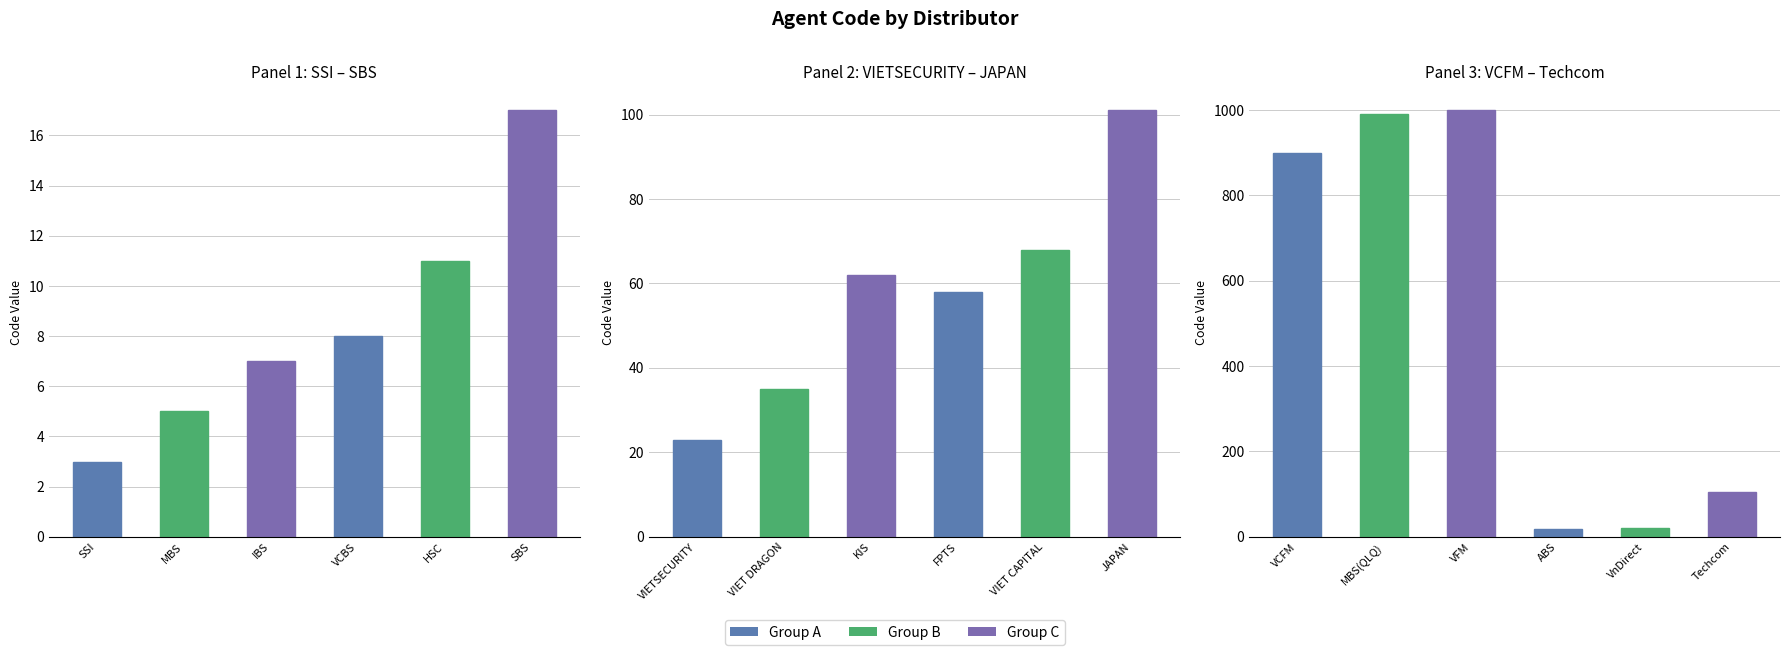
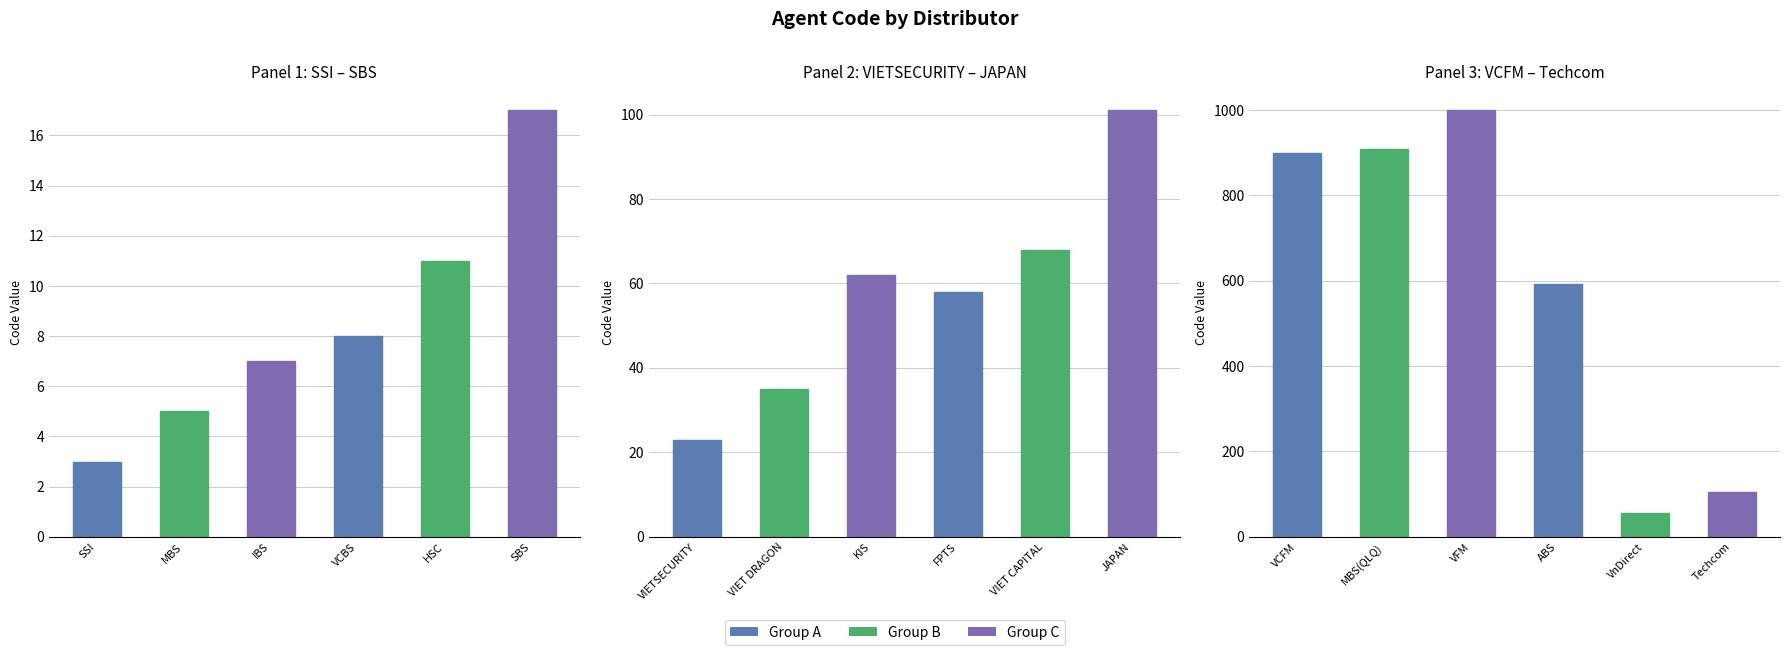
  {
    "Panel 1: SSI – SBS": {
      "SSI": 3.0,
      "MBS": 5.0,
      "IBS": 7.0,
      "VCBS": 8.0,
      "HSC": 11.0,
      "SBS": 17.0
    },
    "Panel 2: VIETSECURITY – JAPAN": {
      "VIETSECURITY": 23,
      "VIET DRAGON": 35,
      "KIS": 62,
      "FPTS": 58,
      "VIET CAPITAL": 68,
      "JAPAN": 101
    },
    "Panel 3: VCFM – Techcom": {
      "VCFM": 900,
-     "MBS(QLQ)": 990,
+     "MBS(QLQ)": 910,
      "VFM": 1000,
-     "ABS": 20,
-     "VnDirect": 20,
+     "ABS": 590,
+     "VnDirect": 60,
      "Techcom": 110
    }
  }
